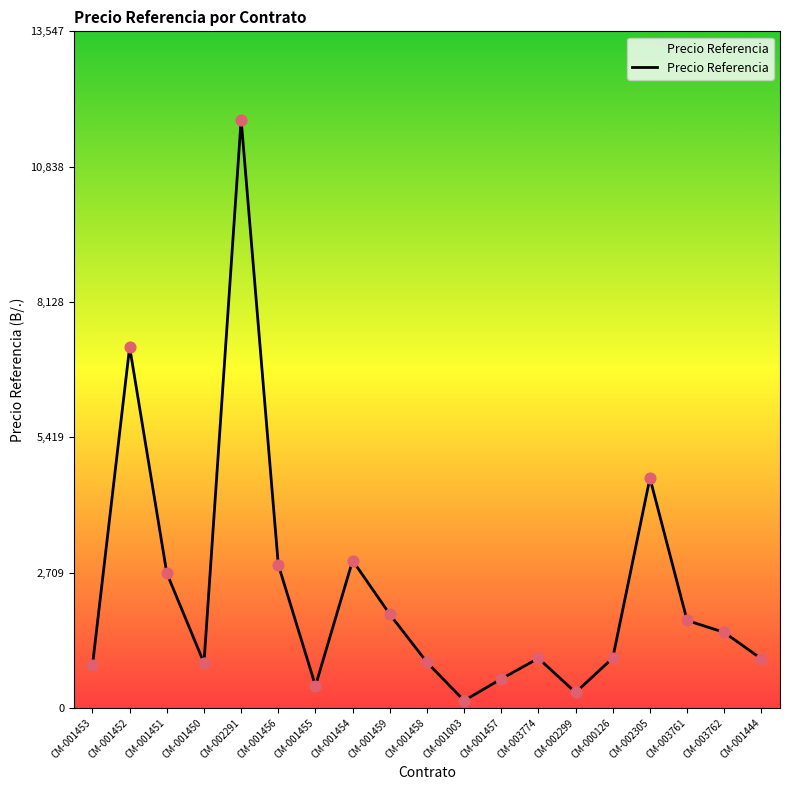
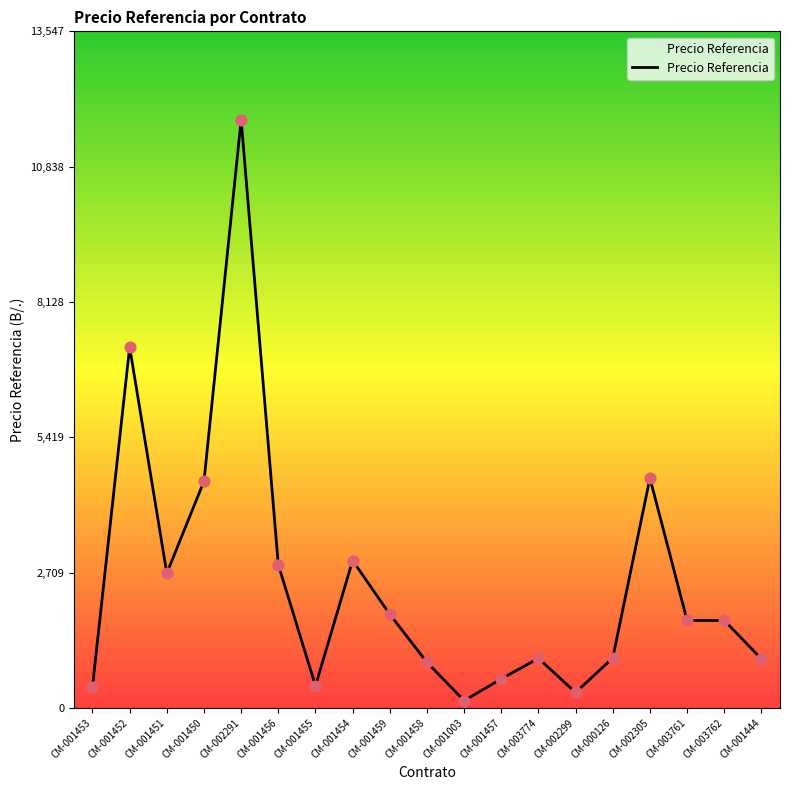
  {
-   "CM-001453": "900",
+   "CM-001453": "400",
    "CM-001452": "7,200",
    "CM-001451": "2,700",
-   "CM-001450": "900",
+   "CM-001450": "4,500",
    "CM-002291": "11,800",
    "CM-001456": "2,900",
    "CM-001455": "400",
    "CM-001454": "3,000",
    "CM-001459": "1,900",
    "CM-001458": "900",
    "CM-001003": "100",
    "CM-001457": "600",
    "CM-003774": "1,000",
    "CM-002299": "300",
    "CM-000126": "1,000",
    "CM-002305": "4,600",
    "CM-003761": "1,800",
-   "CM-003762": "1,500",
+   "CM-003762": "1,800",
    "CM-001444": "1,000"
  }
